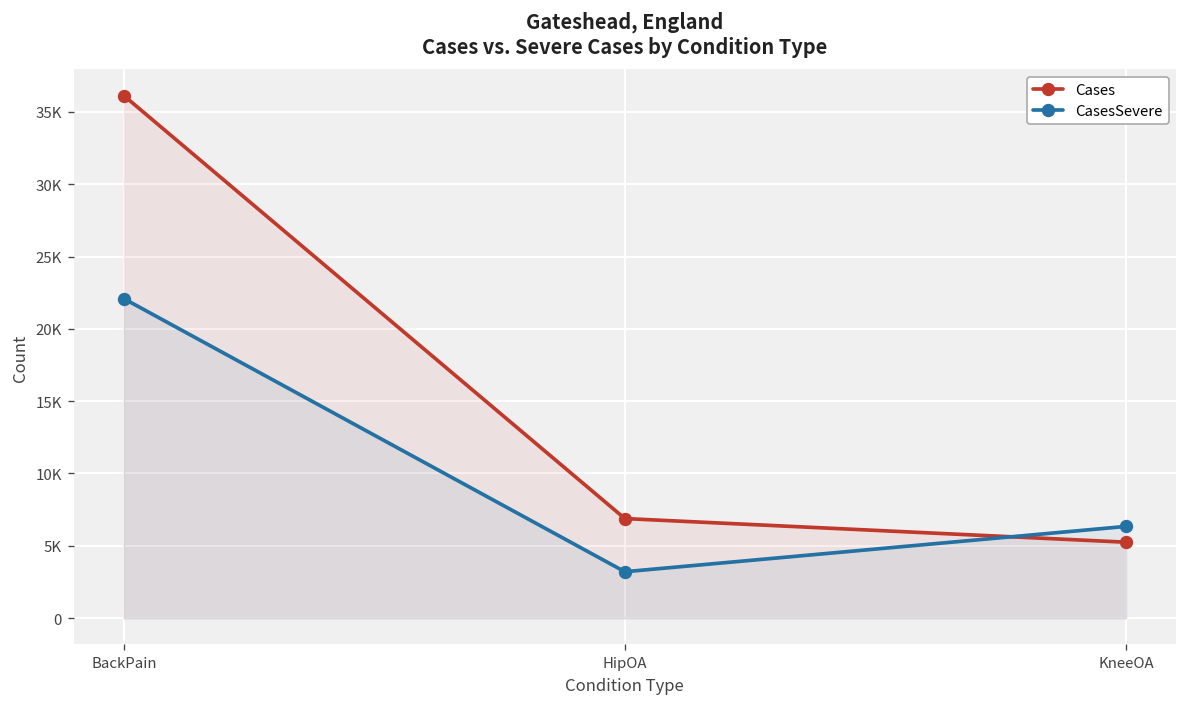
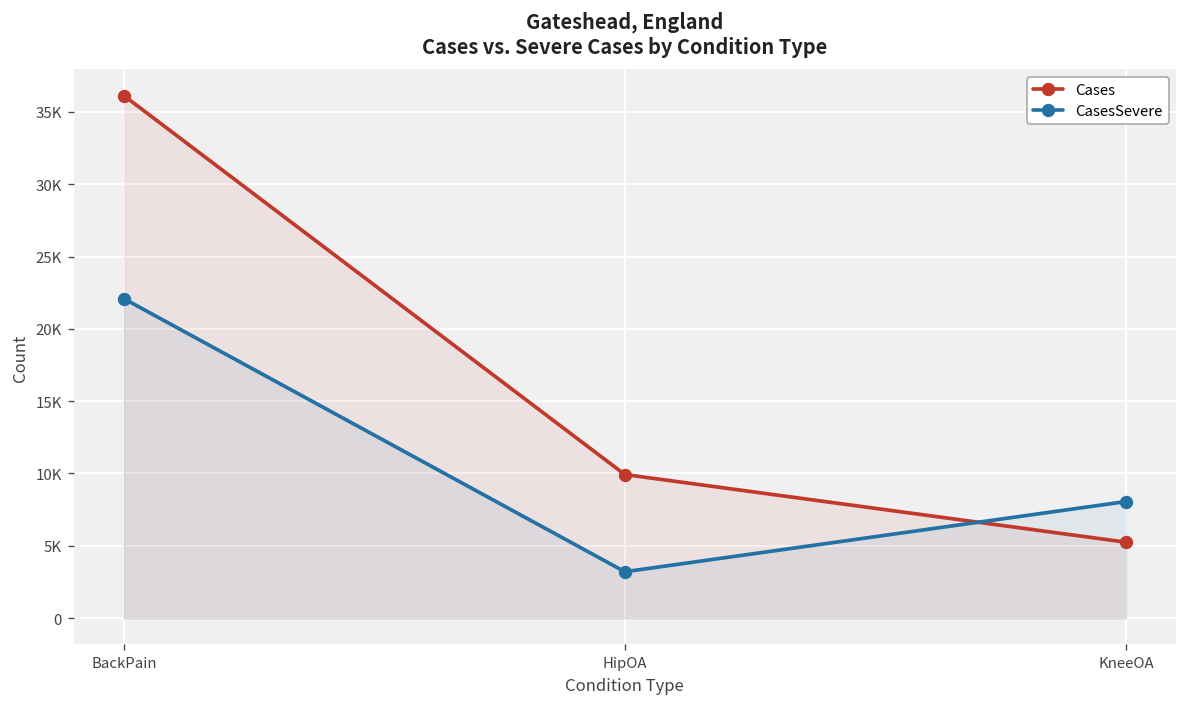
  {
    "Cases": {
      "BackPain": 36100,
-     "HipOA": 6900,
+     "HipOA": 9900,
      "KneeOA": 5300
    },
    "CasesSevere": {
      "BackPain": 22100,
      "HipOA": 3200,
-     "KneeOA": 6300
+     "KneeOA": 8100
    }
  }
